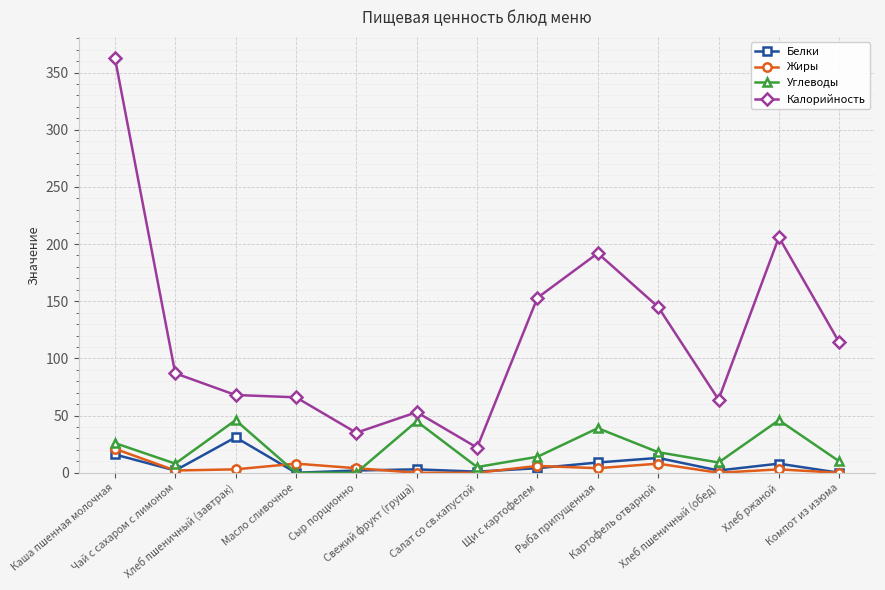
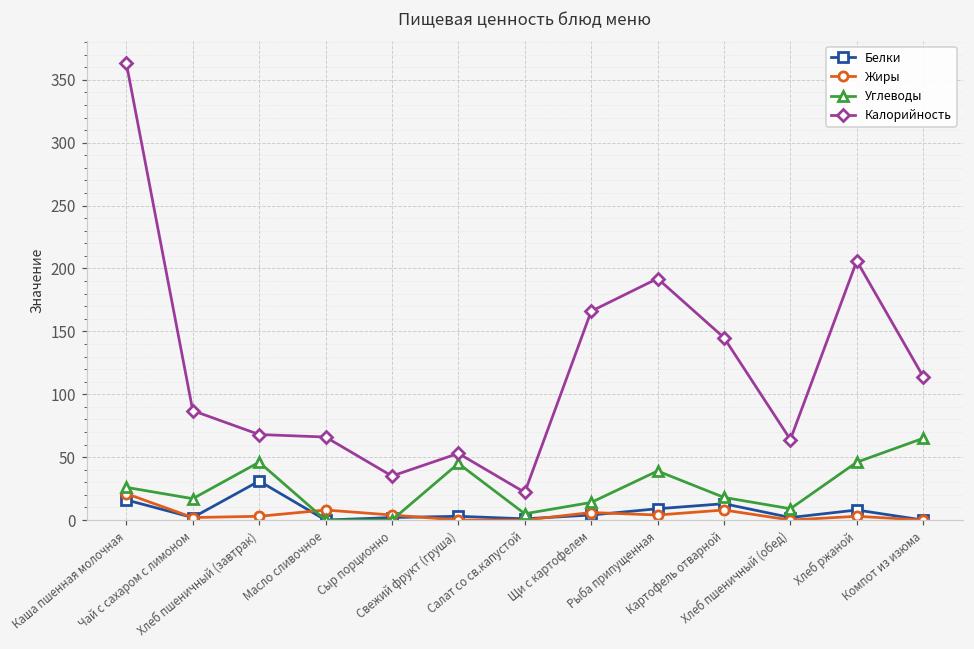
  {
    "Белки": {
      "Каша пшенная молочная": 16,
      "Хлеб пшеничный (завтрак)": 31,
      "Свежий фрукт (груша)": 3,
      "Рыба припущенная": 9,
      "Картофель отварной": 13,
      "Хлеб ржаной": 8
    },
    "Жиры": {
      "Каша пшенная молочная": 21,
      "Хлеб пшеничный (завтрак)": 3,
      "Масло сливочное": 8,
      "Свежий фрукт (груша)": 0,
      "Рыба припущенная": 4,
      "Картофель отварной": 8,
      "Хлеб ржаной": 3
    },
    "Углеводы": {
      "Каша пшенная молочная": 26,
-     "Чай с сахаром с лимоном": 8,
+     "Чай с сахаром с лимоном": 17,
      "Хлеб пшеничный (завтрак)": 46,
      "Свежий фрукт (груша)": 45,
      "Салат со св.капустой": 5,
      "Щи с картофелем": 14,
      "Рыба припущенная": 39,
      "Картофель отварной": 18,
      "Хлеб пшеничный (обед)": 9,
      "Хлеб ржаной": 46,
-     "Компот из изюма": 10
+     "Компот из изюма": 65
    },
    "Калорийность": {
      "Каша пшенная молочная": 363,
      "Чай с сахаром с лимоном": 87,
      "Хлеб пшеничный (завтрак)": 68,
      "Масло сливочное": 66,
      "Сыр порционно": 35,
      "Свежий фрукт (груша)": 53,
      "Салат со св.капустой": 22,
-     "Щи с картофелем": 153,
+     "Щи с картофелем": 166,
      "Рыба припущенная": 192,
      "Картофель отварной": 145,
      "Хлеб пшеничный (обед)": 64,
      "Хлеб ржаной": 206,
      "Компот из изюма": 114
    }
  }
